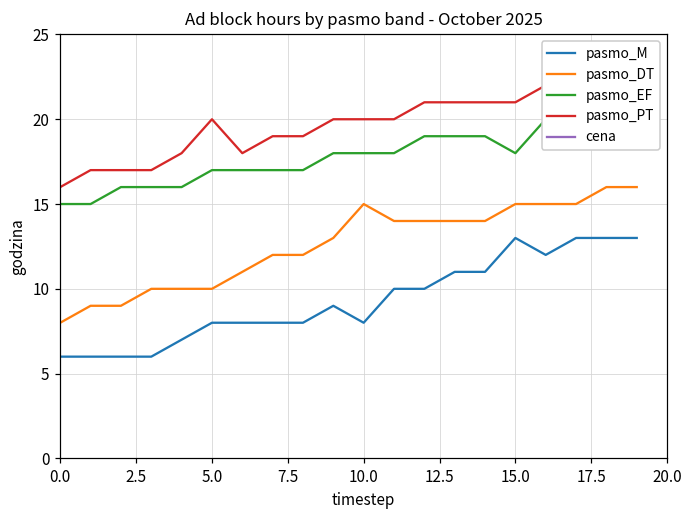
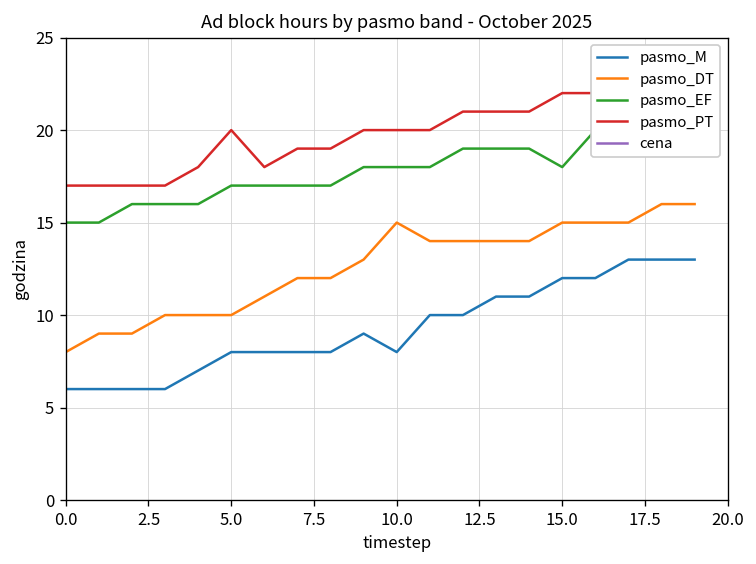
  {
    "pasmo_M": {
      "0.0": 6,
      "5.0": 8,
      "10.0": 8,
-     "15.0": 13
+     "15.0": 12
    },
    "pasmo_DT": {
      "0.0": 8,
      "5.0": 10,
      "10.0": 15,
      "15.0": 15
    },
    "pasmo_EF": {
      "0.0": 15,
      "5.0": 17,
      "10.0": 18,
      "15.0": 18
    },
    "pasmo_PT": {
-     "0.0": 16,
+     "0.0": 17,
      "5.0": 20,
      "10.0": 20,
-     "15.0": 21
+     "15.0": 22
    }
  }
